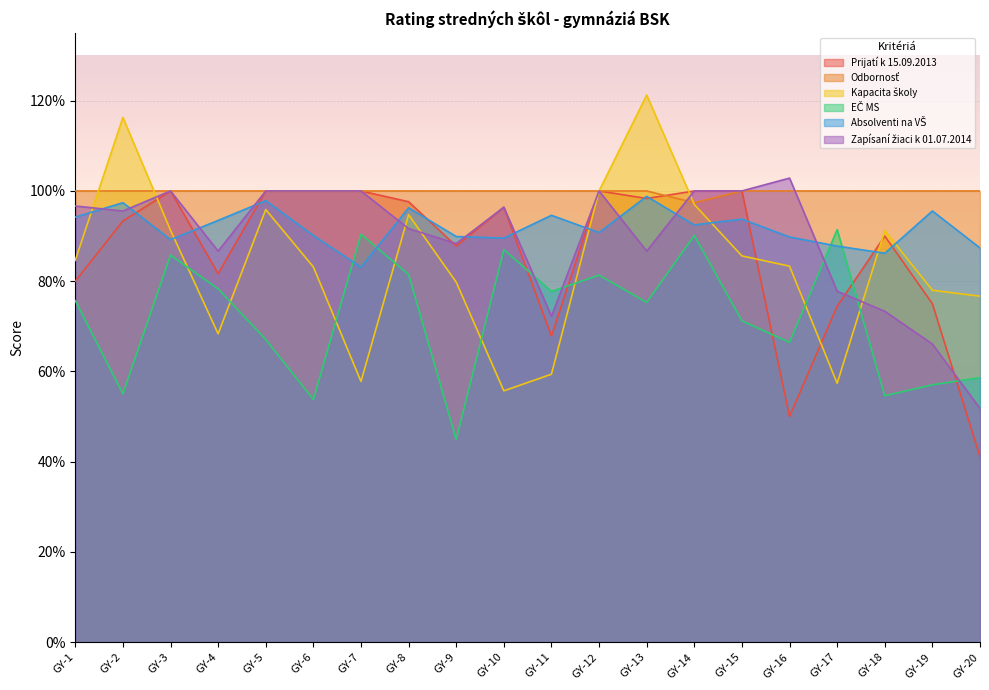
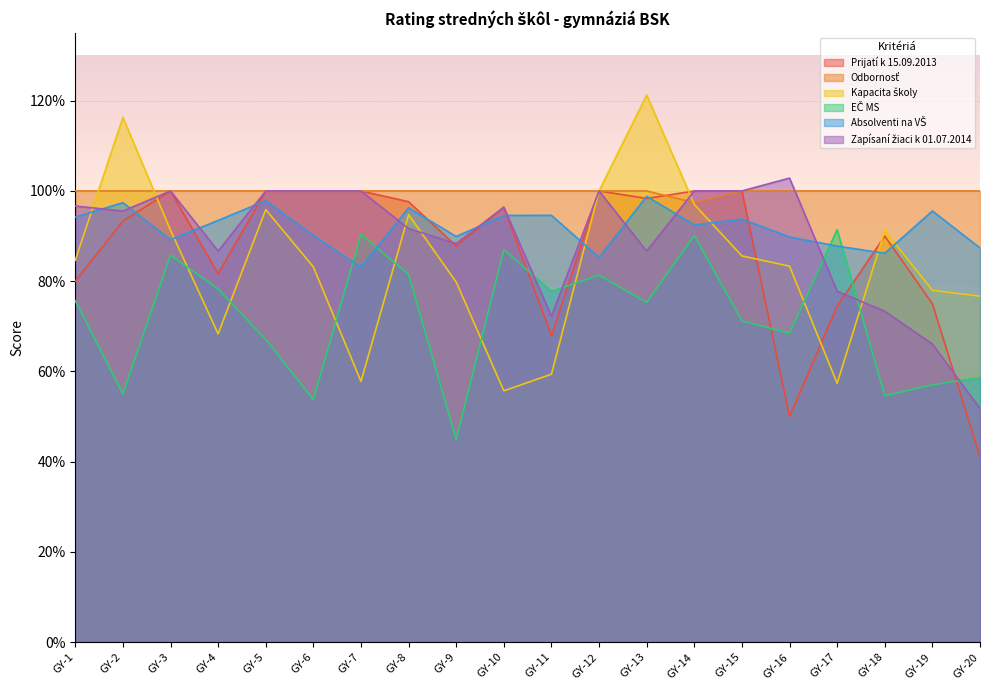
  {
    "EČ MS": {
      "GY-1": "76%",
      "GY-2": "55%",
      "GY-3": "86%",
      "GY-4": "78%",
      "GY-5": "67%",
      "GY-6": "54%",
      "GY-7": "90%",
      "GY-8": "81%",
      "GY-9": "45%",
      "GY-10": "87%",
      "GY-11": "78%",
      "GY-12": "81%",
      "GY-13": "75%",
      "GY-14": "90%",
      "GY-15": "71%",
-     "GY-16": "66%",
+     "GY-16": "68%",
      "GY-17": "91%",
      "GY-18": "55%",
      "GY-19": "57%",
      "GY-20": "59%"
    },
    "Absolventi na VŠ": {
      "GY-1": "94%",
      "GY-2": "97%",
      "GY-3": "89%",
      "GY-4": "93%",
      "GY-5": "98%",
      "GY-6": "90%",
      "GY-7": "83%",
      "GY-8": "96%",
      "GY-9": "90%",
-     "GY-10": "90%",
+     "GY-10": "95%",
      "GY-11": "95%",
-     "GY-12": "91%",
+     "GY-12": "85%",
      "GY-14": "92%",
      "GY-15": "94%",
      "GY-16": "90%",
      "GY-17": "88%",
      "GY-18": "86%",
      "GY-19": "96%",
      "GY-20": "87%"
    },
    "Zapísaní žiaci k 01.07.2014": {
      "GY-1": "97%",
      "GY-2": "96%",
      "GY-4": "87%",
      "GY-8": "92%",
      "GY-11": "72%",
      "GY-13": "87%",
      "GY-16": "103%",
      "GY-17": "78%",
      "GY-18": "73%",
      "GY-19": "66%",
      "GY-20": "52%"
    }
  }
